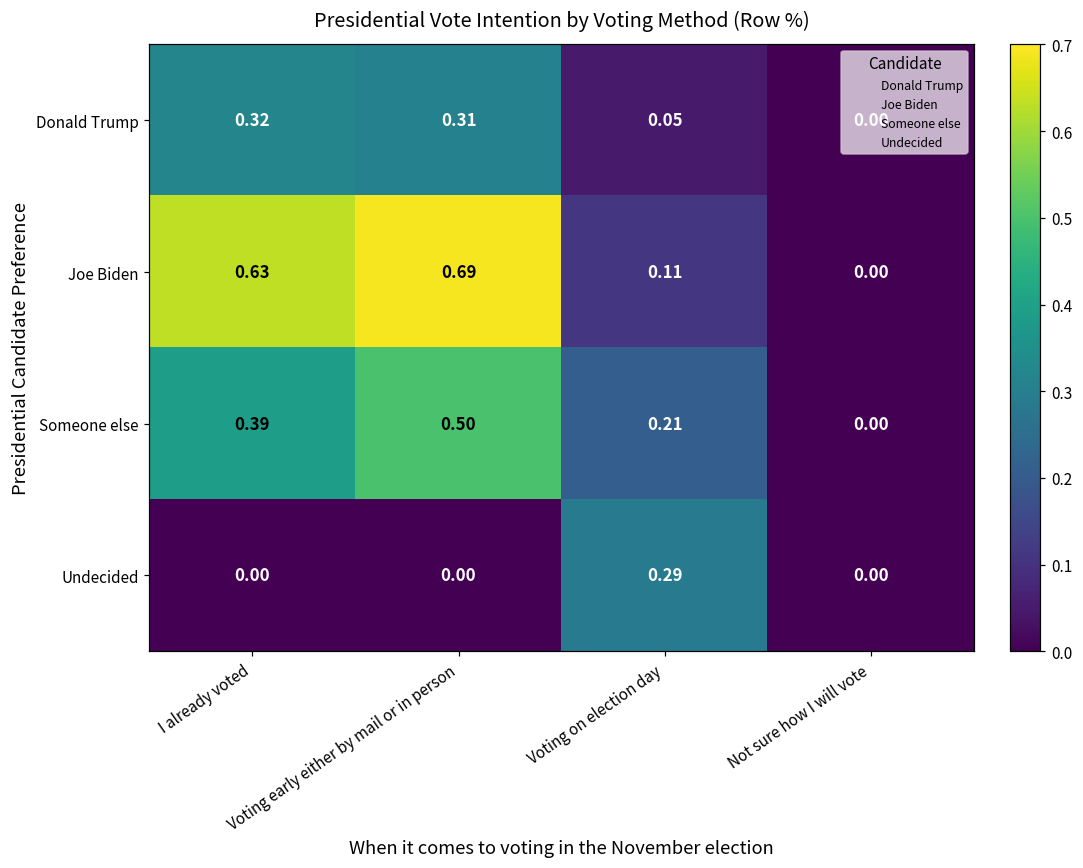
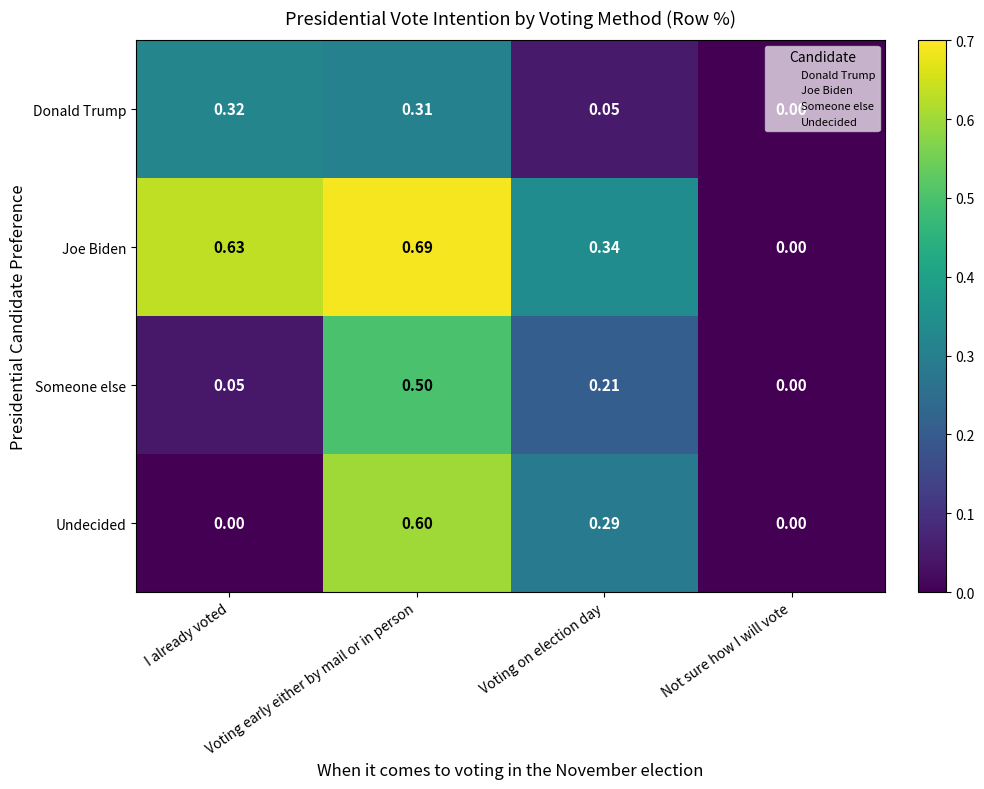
  {
    "Donald Trump": {
      "I already voted": 0.32,
      "Voting early either by mail or in person": 0.31,
      "Voting on election day": 0.05
    },
    "Joe Biden": {
      "I already voted": 0.63,
      "Voting early either by mail or in person": 0.69,
-     "Voting on election day": 0.11,
+     "Voting on election day": 0.34,
      "Not sure how I will vote": 0.00
    },
    "Someone else": {
-     "I already voted": 0.39,
+     "I already voted": 0.05,
      "Voting early either by mail or in person": 0.50,
      "Voting on election day": 0.21,
      "Not sure how I will vote": 0.00
    },
    "Undecided": {
      "I already voted": 0.00,
-     "Voting early either by mail or in person": 0.00,
+     "Voting early either by mail or in person": 0.60,
      "Voting on election day": 0.29,
      "Not sure how I will vote": 0.00
    }
  }
